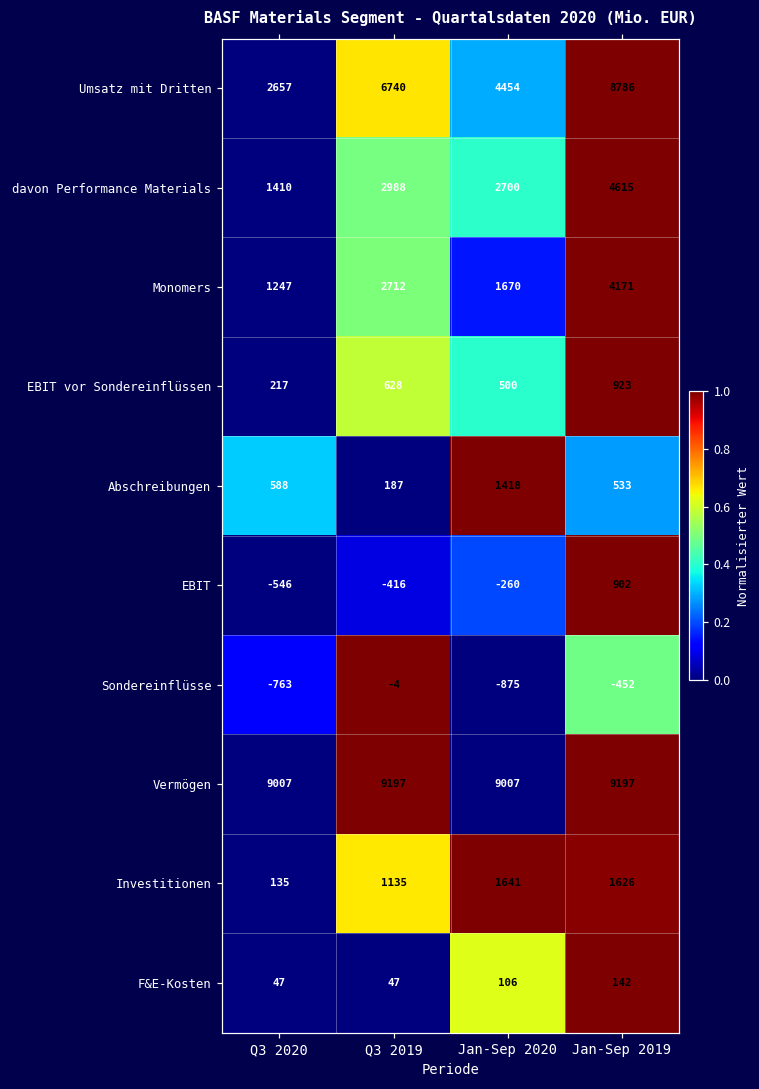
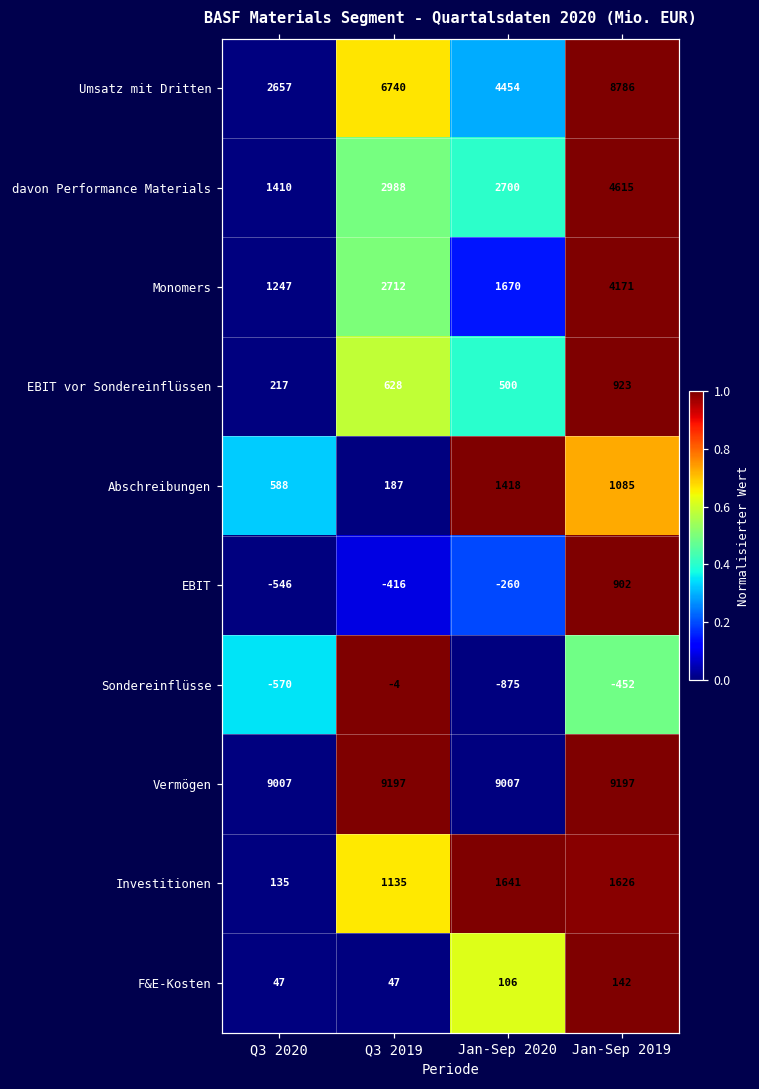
  {
    "Umsatz mit Dritten": {
      "Q3 2020": 2657,
      "Q3 2019": 6740,
      "Jan-Sep 2020": 4454,
      "Jan-Sep 2019": 8786
    },
    "davon Performance Materials": {
      "Q3 2020": 1410,
      "Q3 2019": 2988,
      "Jan-Sep 2020": 2700,
      "Jan-Sep 2019": 4615
    },
    "Monomers": {
      "Q3 2020": 1247,
      "Q3 2019": 2712,
      "Jan-Sep 2020": 1670,
      "Jan-Sep 2019": 4171
    },
    "EBIT vor Sondereinflüssen": {
      "Q3 2020": 217,
      "Q3 2019": 628,
      "Jan-Sep 2020": 500,
      "Jan-Sep 2019": 923
    },
    "Abschreibungen": {
      "Q3 2020": 588,
      "Q3 2019": 187,
      "Jan-Sep 2020": 1418,
-     "Jan-Sep 2019": 533
+     "Jan-Sep 2019": 1085
    },
    "EBIT": {
      "Q3 2020": -546,
      "Q3 2019": -416,
      "Jan-Sep 2020": -260,
      "Jan-Sep 2019": 902
    },
    "Sondereinflüsse": {
-     "Q3 2020": -763,
+     "Q3 2020": -570,
      "Q3 2019": -4,
      "Jan-Sep 2020": -875,
      "Jan-Sep 2019": -452
    },
    "Vermögen": {
      "Q3 2020": 9007,
      "Q3 2019": 9197,
      "Jan-Sep 2020": 9007,
      "Jan-Sep 2019": 9197
    },
    "Investitionen": {
      "Q3 2020": 135,
      "Q3 2019": 1135,
      "Jan-Sep 2020": 1641,
      "Jan-Sep 2019": 1626
    },
    "F&E-Kosten": {
      "Q3 2020": 47,
      "Q3 2019": 47,
      "Jan-Sep 2020": 106,
      "Jan-Sep 2019": 142
    }
  }
